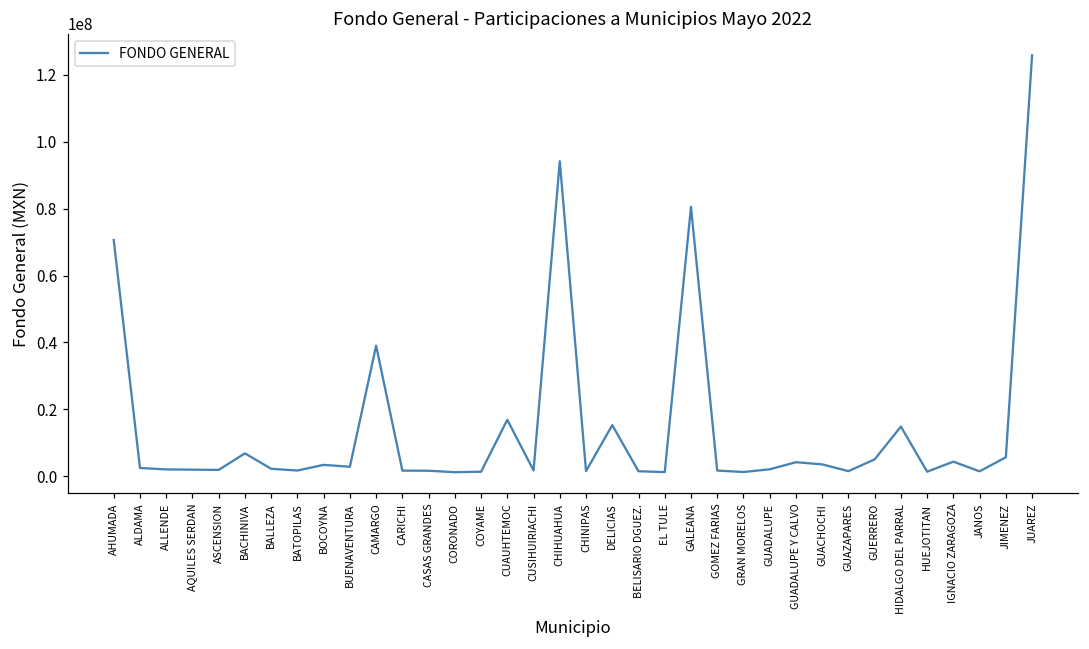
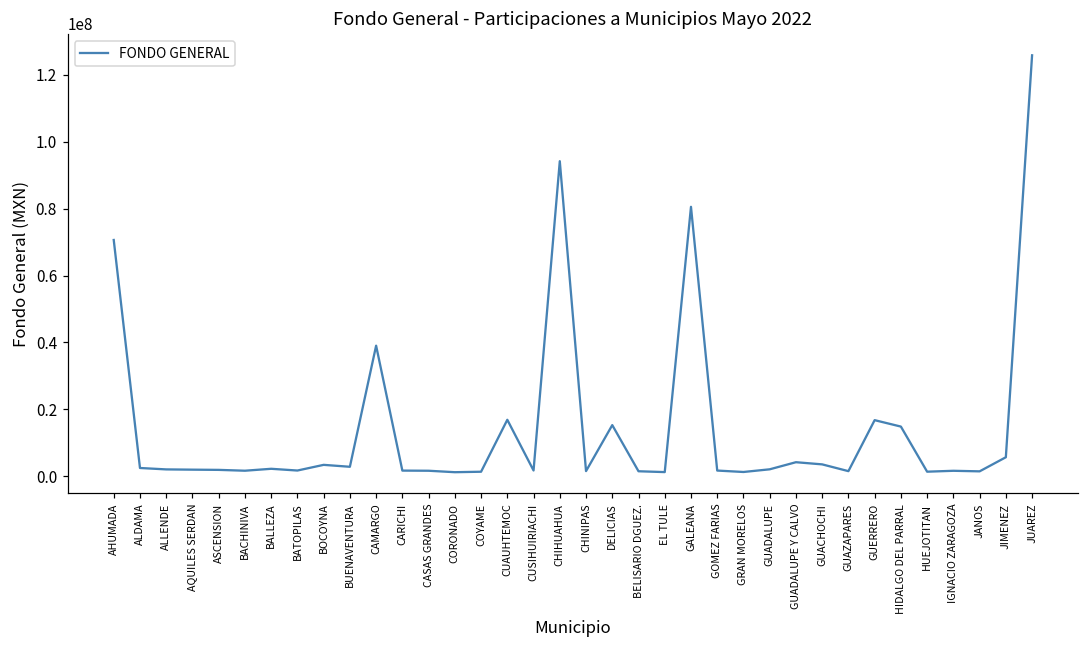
  {
    "AHUMADA": 71000000,
    "ALDAMA": 3000000,
    "ALLENDE": 2000000,
    "AQUILES SERDAN": 2000000,
    "ASCENSION": 2000000,
-   "BACHINIVA": 7000000,
+   "BACHINIVA": 2000000,
    "BALLEZA": 2000000,
    "BATOPILAS": 2000000,
    "BOCOYNA": 3000000,
    "BUENAVENTURA": 3000000,
    "CAMARGO": 39000000,
    "CARICHI": 2000000,
    "CASAS GRANDES": 2000000,
    "CORONADO": 1000000,
    "COYAME": 1000000,
    "CUAUHTEMOC": 17000000,
    "CUSIHUIRIACHI": 2000000,
    "CHIHUAHUA": 94000000,
    "CHINIPAS": 2000000,
    "DELICIAS": 15000000,
    "BELISARIO DGUEZ.": 2000000,
    "EL TULE": 1000000,
    "GALEANA": 81000000,
    "GOMEZ FARIAS": 2000000,
    "GRAN MORELOS": 1000000,
    "GUADALUPE": 2000000,
    "GUADALUPE Y CALVO": 4000000,
    "GUACHOCHI": 4000000,
    "GUAZAPARES": 2000000,
-   "GUERRERO": 5000000,
+   "GUERRERO": 17000000,
    "HIDALGO DEL PARRAL": 15000000,
    "HUEJOTITAN": 1000000,
-   "IGNACIO ZARAGOZA": 4000000,
+   "IGNACIO ZARAGOZA": 2000000,
    "JANOS": 2000000,
    "JIMENEZ": 6000000,
    "JUAREZ": 126000000
  }
